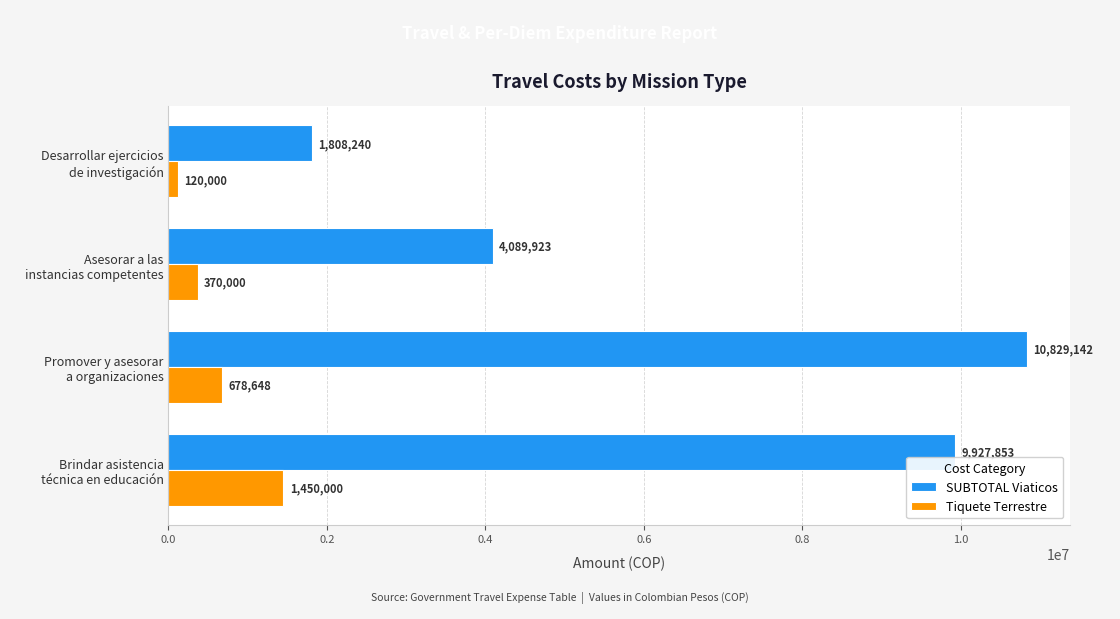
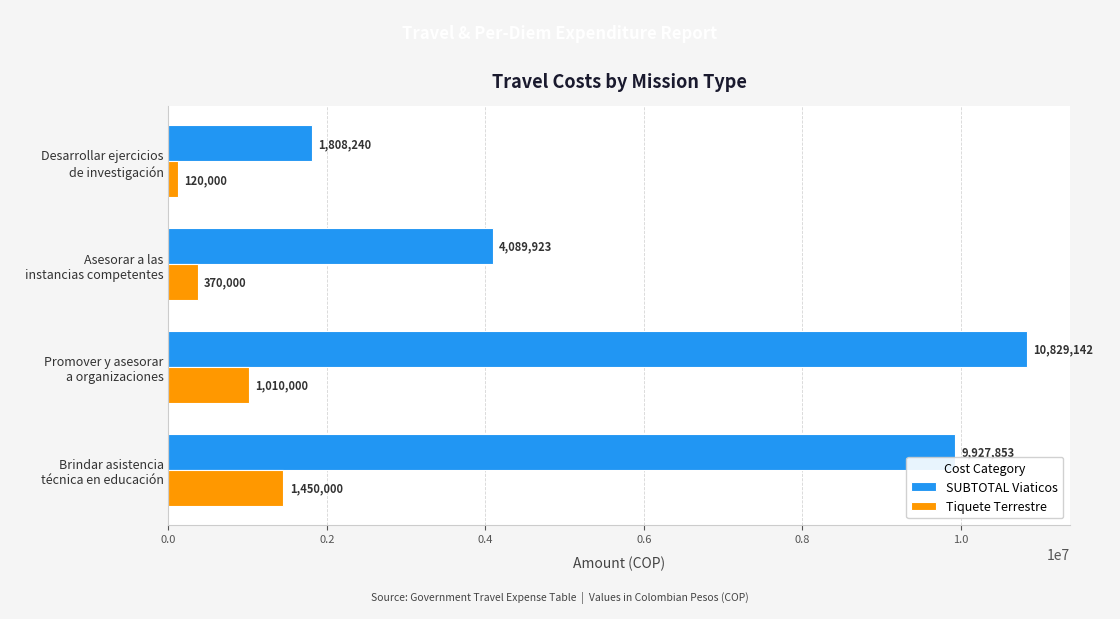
  {
    "SUBTOTAL Viaticos": {
      "Desarrollar ejercicios de investigación": "1,808,240",
      "Asesorar a las instancias competentes": "4,089,923",
      "Promover y asesorar a organizaciones": "10,829,142"
    },
    "Tiquete Terrestre": {
      "Desarrollar ejercicios de investigación": "120,000",
      "Asesorar a las instancias competentes": "370,000",
-     "Promover y asesorar a organizaciones": "678,648",
+     "Promover y asesorar a organizaciones": "1,010,000",
      "Brindar asistencia técnica en educación": "1,450,000"
    }
  }
